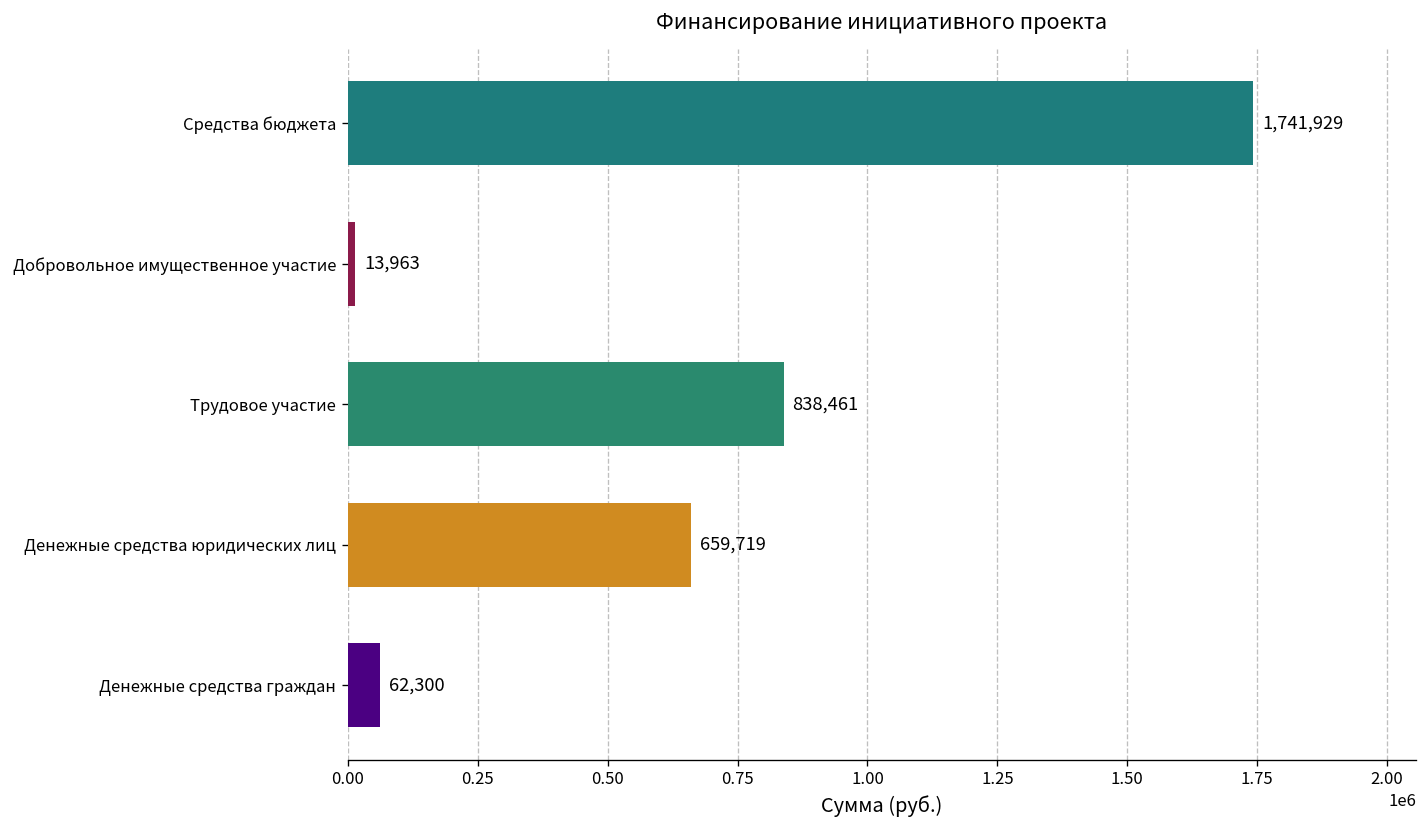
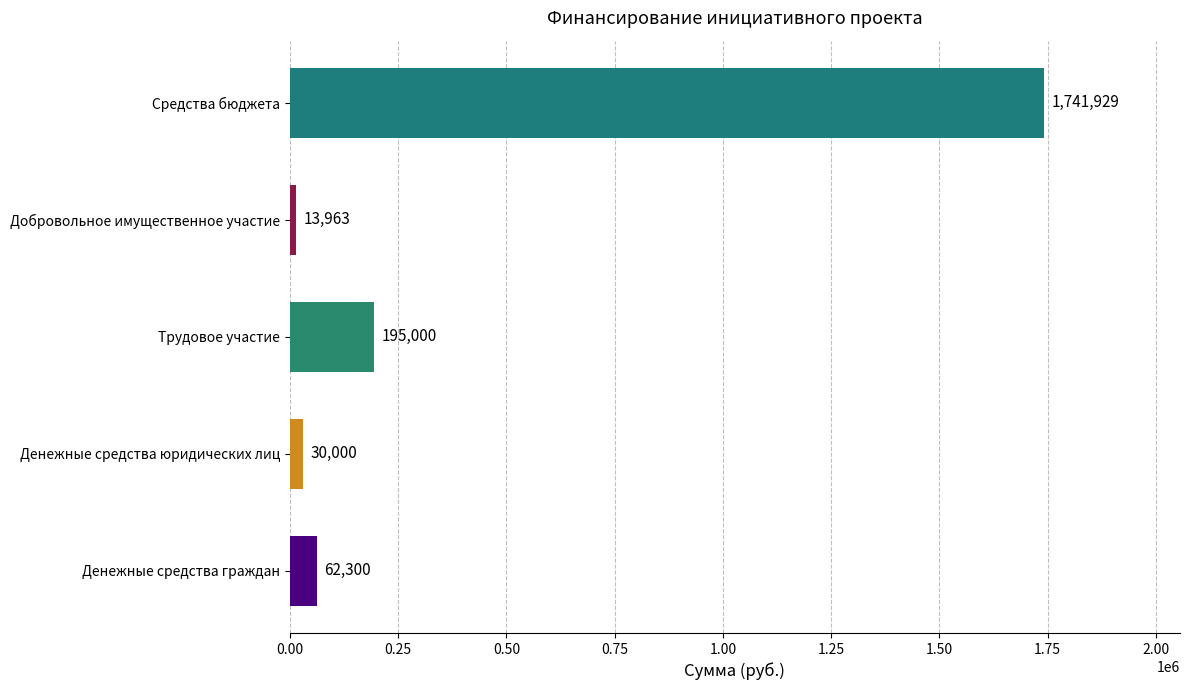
  {
    "Средства бюджета": "1,741,929",
    "Добровольное имущественное участие": "13,963",
-   "Трудовое участие": "838,461",
-   "Денежные средства юридических лиц": "659,719",
+   "Трудовое участие": "195,000",
+   "Денежные средства юридических лиц": "30,000",
    "Денежные средства граждан": "62,300"
  }
